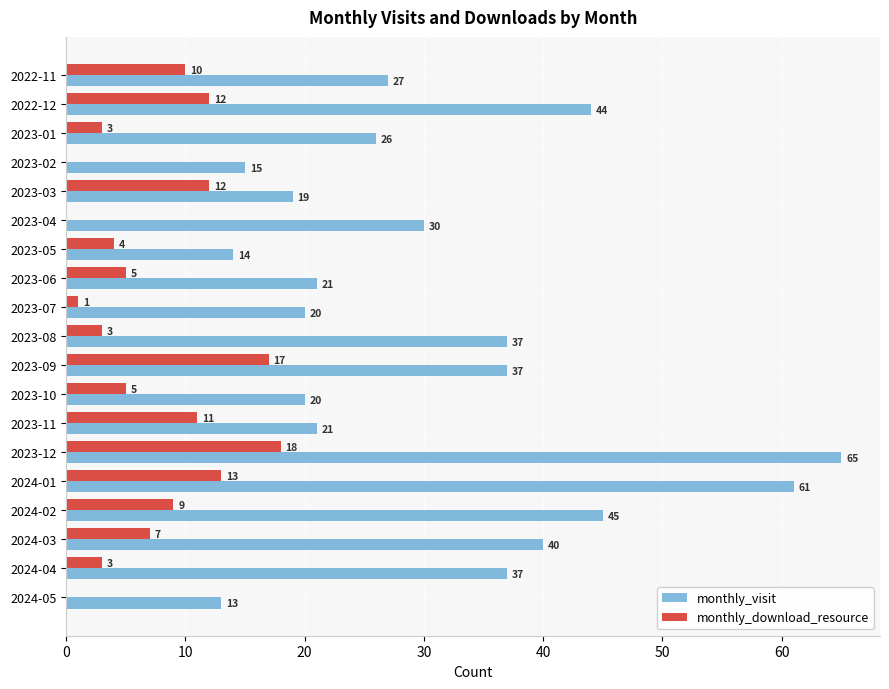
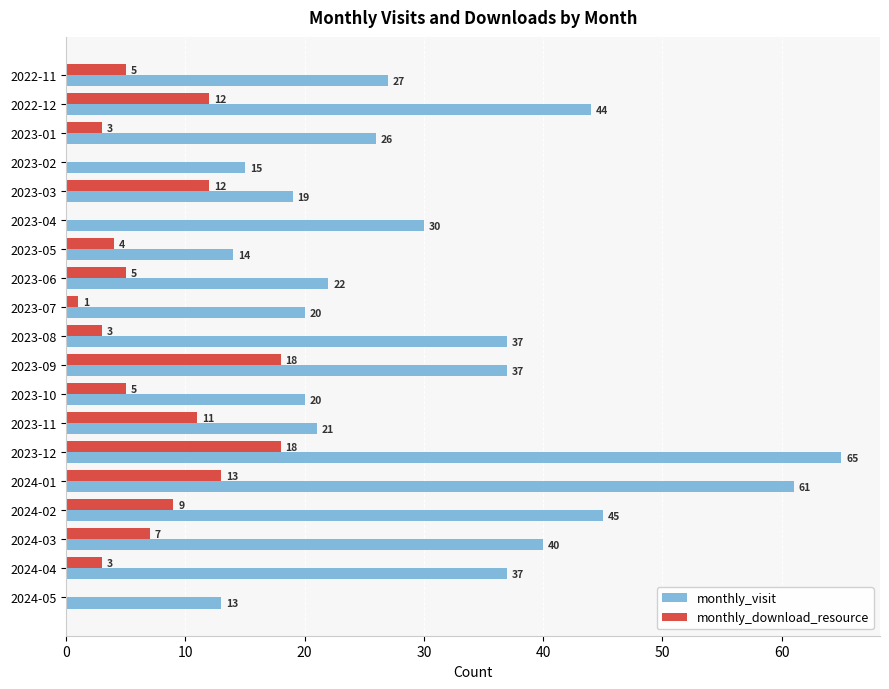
  {
    "monthly_visit": {
      "2022-11": 27,
      "2022-12": 44,
      "2023-01": 26,
      "2023-02": 15,
      "2023-03": 19,
      "2023-04": 30,
      "2023-05": 14,
-     "2023-06": 21,
+     "2023-06": 22,
      "2023-07": 20,
      "2023-08": 37,
      "2023-09": 37,
      "2023-10": 20,
      "2023-11": 21,
      "2023-12": 65,
      "2024-01": 61,
      "2024-02": 45,
      "2024-03": 40,
      "2024-04": 37,
      "2024-05": 13
    },
    "monthly_download_resource": {
-     "2022-11": 10,
+     "2022-11": 5,
      "2022-12": 12,
      "2023-01": 3,
      "2023-03": 12,
      "2023-05": 4,
      "2023-06": 5,
      "2023-07": 1,
      "2023-08": 3,
-     "2023-09": 17,
+     "2023-09": 18,
      "2023-10": 5,
      "2023-11": 11,
      "2023-12": 18,
      "2024-01": 13,
      "2024-02": 9,
      "2024-03": 7,
      "2024-04": 3
    }
  }
